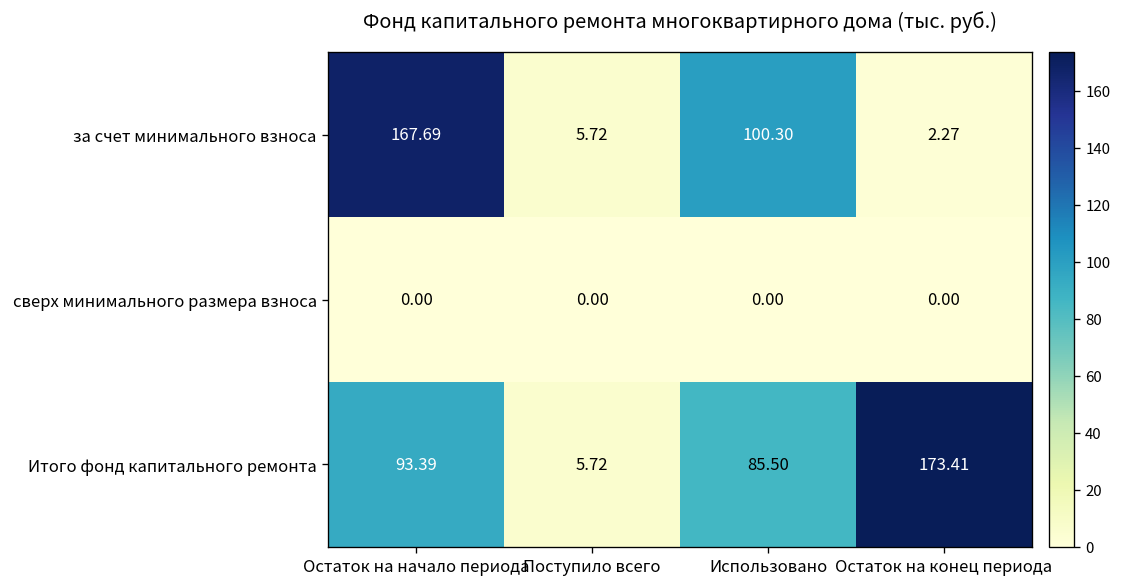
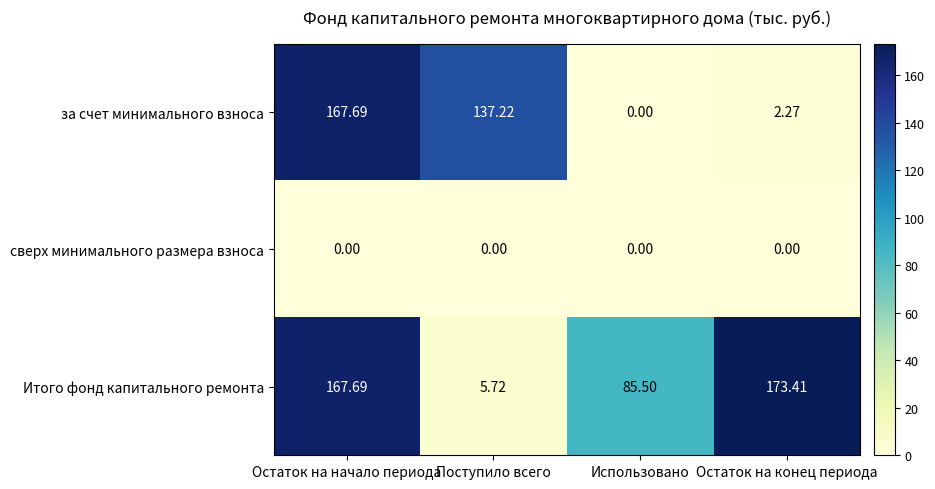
  {
    "за счет минимального взноса": {
      "Остаток на начало периода": 167.69,
-     "Поступило всего": 5.72,
-     "Использовано": 100.30,
+     "Поступило всего": 137.22,
+     "Использовано": 0.00,
      "Остаток на конец периода": 2.27
    },
    "сверх минимального размера взноса": {
      "Остаток на начало периода": 0.00,
      "Поступило всего": 0.00,
      "Использовано": 0.00,
      "Остаток на конец периода": 0.00
    },
    "Итого фонд капитального ремонта": {
-     "Остаток на начало периода": 93.39,
+     "Остаток на начало периода": 167.69,
      "Поступило всего": 5.72,
      "Использовано": 85.50,
      "Остаток на конец периода": 173.41
    }
  }
